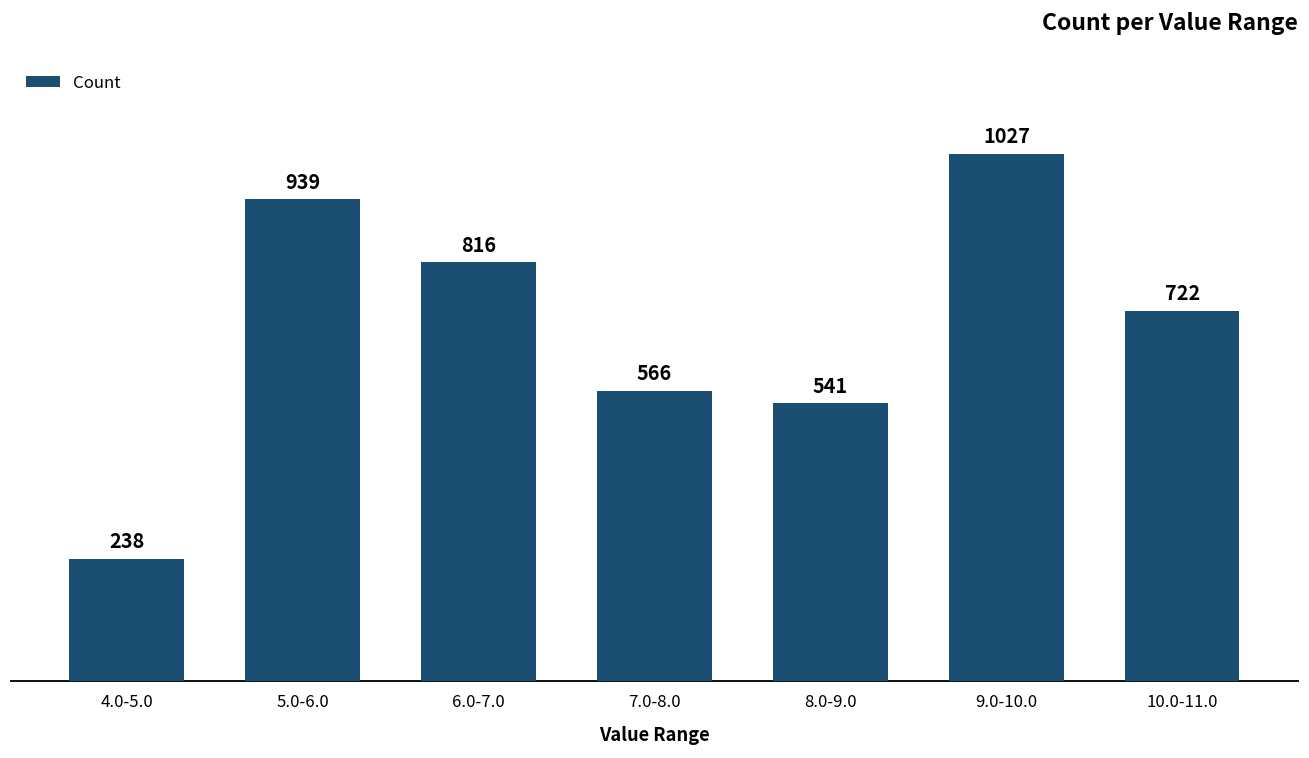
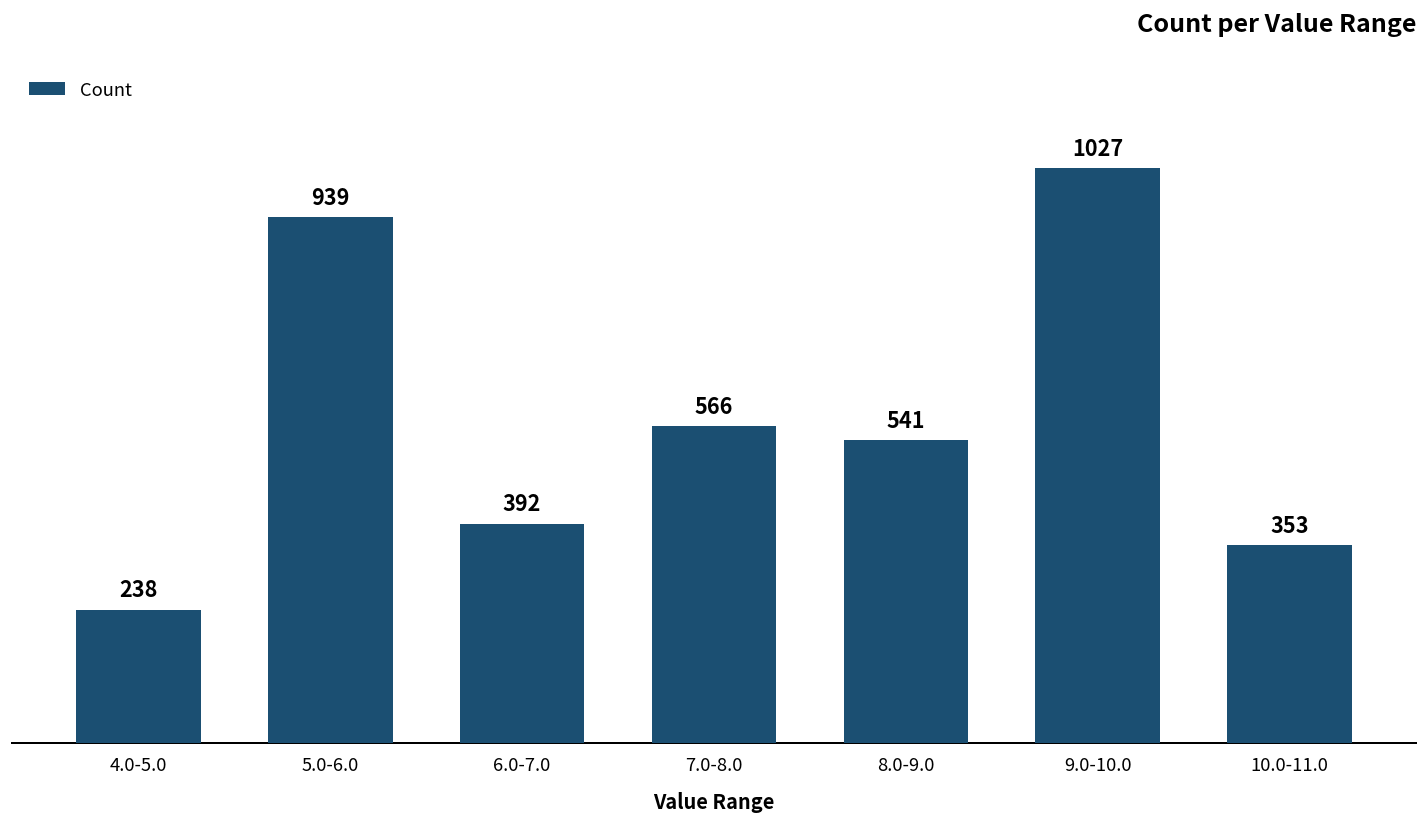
  {
    "4.0-5.0": 238,
    "5.0-6.0": 939,
-   "6.0-7.0": 816,
+   "6.0-7.0": 392,
    "7.0-8.0": 566,
    "8.0-9.0": 541,
    "9.0-10.0": 1027,
-   "10.0-11.0": 722
+   "10.0-11.0": 353
  }
